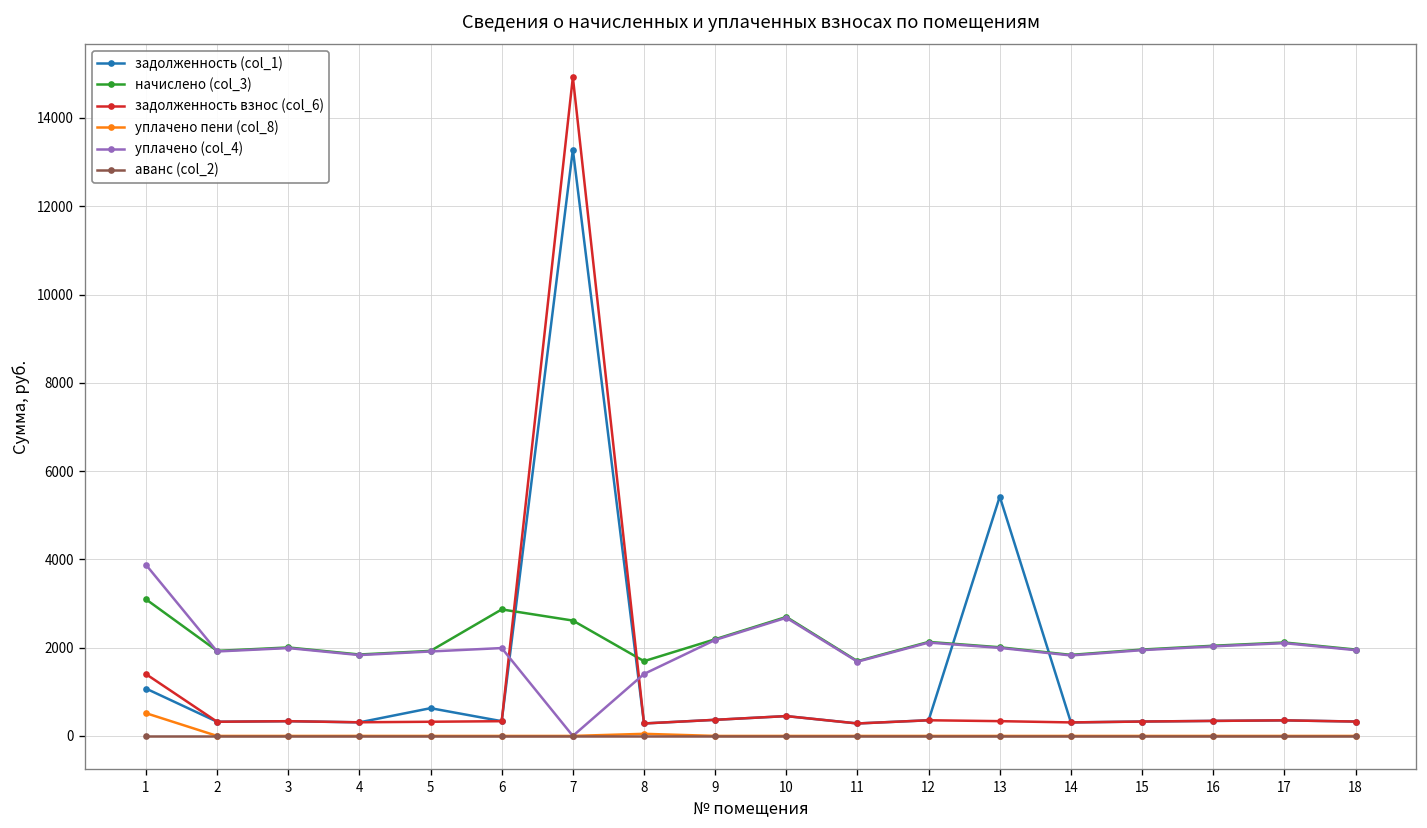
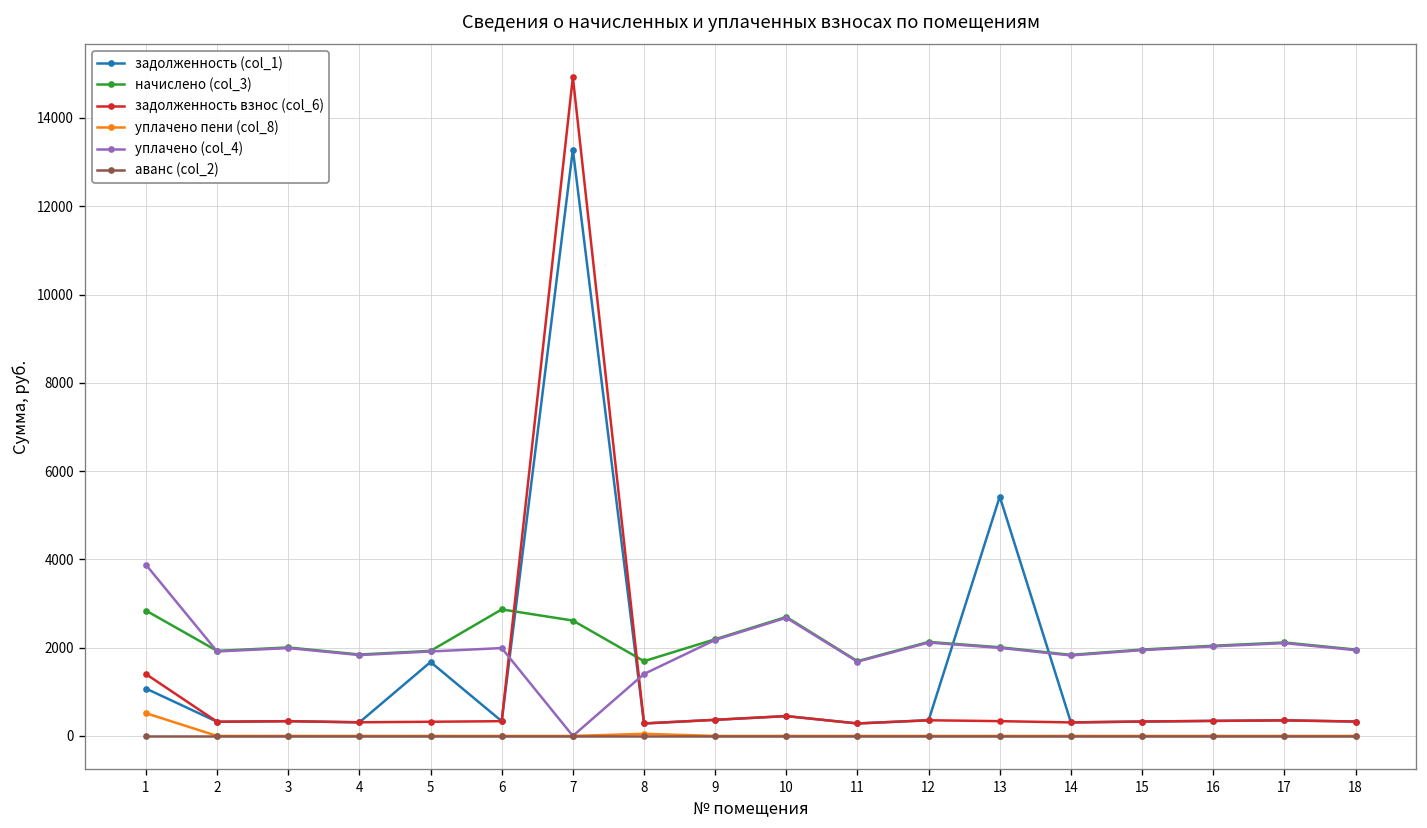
  {
    "задолженность (col_1)": {
      "1": 1100,
-     "5": 600,
+     "5": 1700,
      "7": 13300,
      "13": 5400
    },
    "начислено (col_3)": {
-     "1": 3100,
+     "1": 2800,
      "6": 2900,
      "7": 2600,
      "8": 1700
    },
    "задолженность взнос (col_6)": {
      "1": 1400,
      "5": 300,
      "7": 14900,
      "13": 300
    },
    "уплачено пени (col_8)": {
      "1": 500
    },
    "уплачено (col_4)": {
      "1": 3900,
      "6": 2000,
      "8": 1400
    },
    "аванс (col_2)": {
      "1": 0
    }
  }
